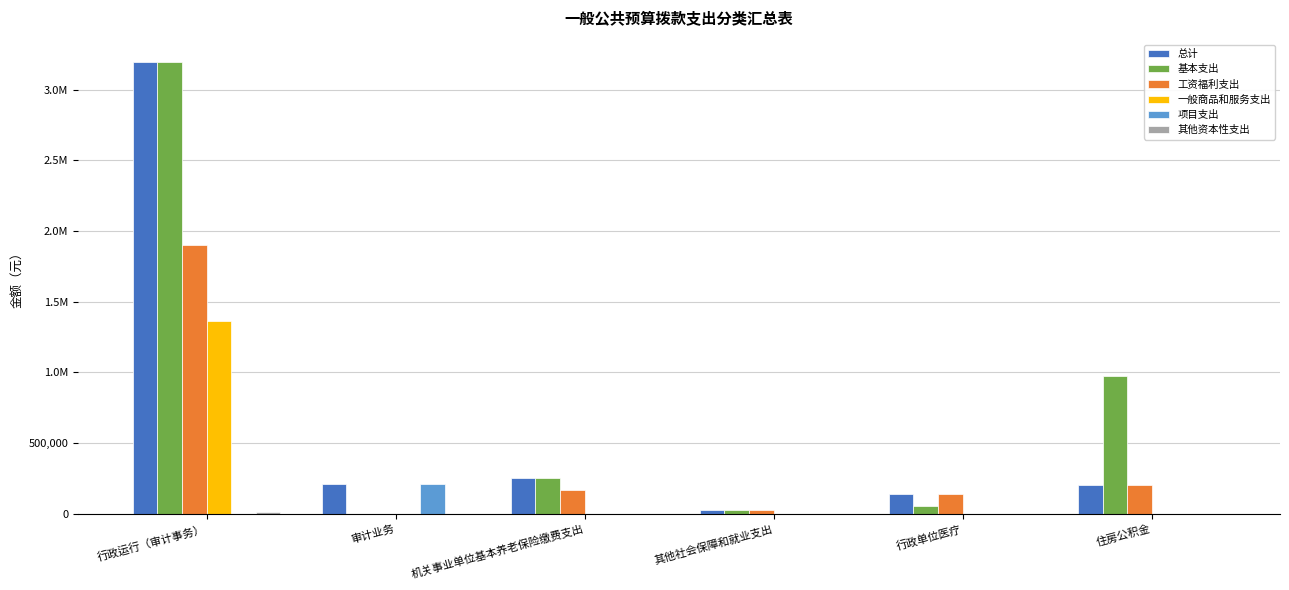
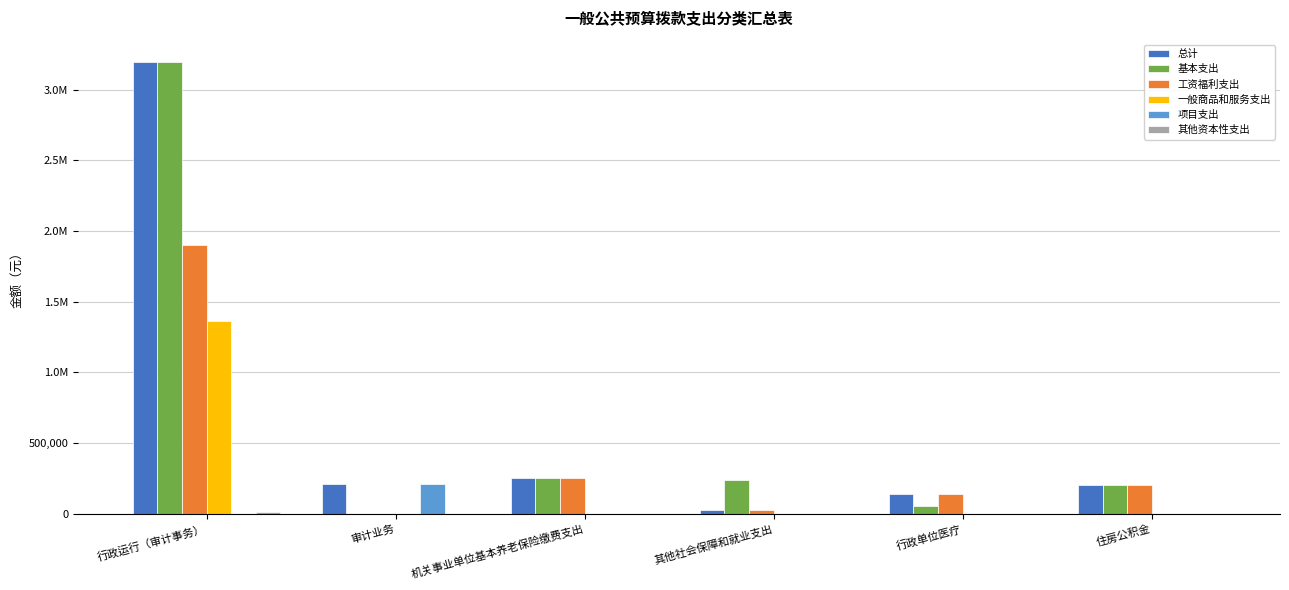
  {
    "基本支出": {
      "行政运行（审计事务）": "3,190,000",
      "审计业务": "0",
      "机关事业单位基本养老保险缴费支出": "260,000",
-     "其他社会保障和就业支出": "20,000",
+     "其他社会保障和就业支出": "240,000",
      "行政单位医疗": "60,000",
-     "住房公积金": "970,000"
+     "住房公积金": "200,000"
    },
    "工资福利支出": {
      "行政运行（审计事务）": "1,900,000",
      "审计业务": "0",
-     "机关事业单位基本养老保险缴费支出": "170,000",
+     "机关事业单位基本养老保险缴费支出": "260,000",
      "其他社会保障和就业支出": "20,000",
      "行政单位医疗": "140,000",
      "住房公积金": "200,000"
    },
    "一般商品和服务支出": {
      "行政运行（审计事务）": "1,360,000",
      "审计业务": "0",
      "机关事业单位基本养老保险缴费支出": "0",
      "其他社会保障和就业支出": "0",
      "行政单位医疗": "0",
      "住房公积金": "0"
    },
    "其他资本性支出": {
      "审计业务": "0",
      "机关事业单位基本养老保险缴费支出": "0",
      "其他社会保障和就业支出": "0",
      "行政单位医疗": "0",
      "住房公积金": "0"
    }
  }
